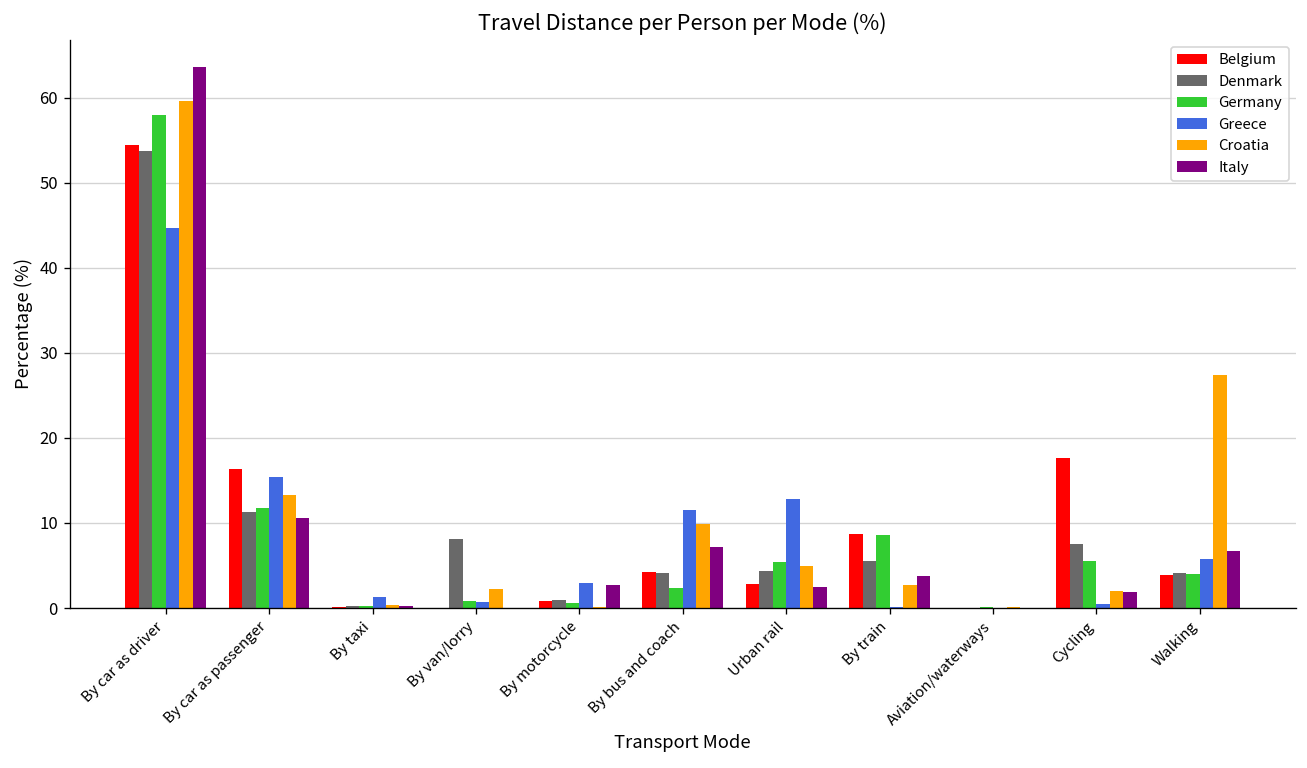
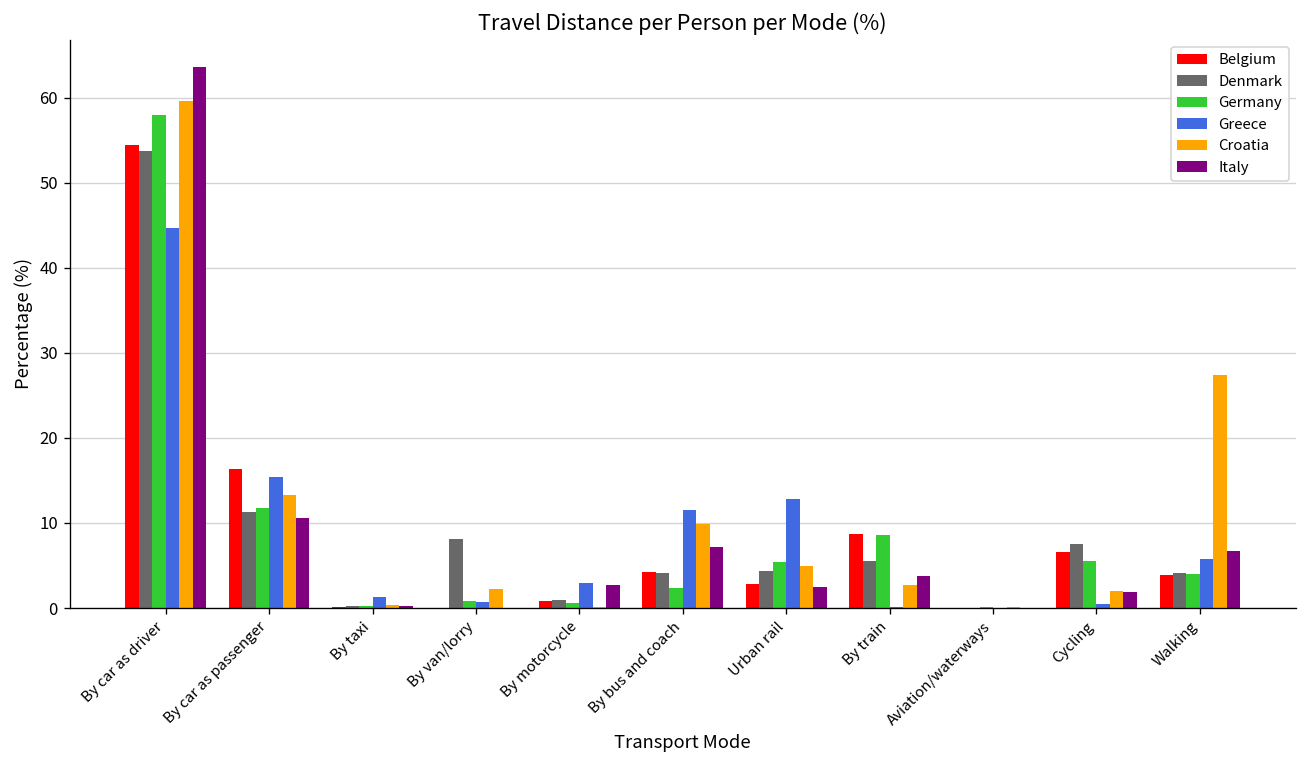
  {
    "Belgium": {
      "By car as driver": 54,
      "By car as passenger": 16,
      "By van/lorry": 0,
      "By motorcycle": 1,
      "By bus and coach": 4,
      "Urban rail": 3,
      "By train": 9,
      "Aviation/waterways": 0,
-     "Cycling": 18,
+     "Cycling": 7,
      "Walking": 4
    },
    "Denmark": {
      "By car as driver": 54,
      "By car as passenger": 11,
      "By van/lorry": 8,
      "By motorcycle": 1,
      "By bus and coach": 4,
      "Urban rail": 4,
      "By train": 6,
      "Cycling": 7,
      "Walking": 4
    },
    "Germany": {
      "By car as driver": 58,
      "By car as passenger": 12,
      "By van/lorry": 1,
      "By motorcycle": 1,
      "By bus and coach": 2,
      "Urban rail": 5,
      "By train": 9,
      "Cycling": 5,
      "Walking": 4
    },
    "Greece": {
      "By car as driver": 45,
      "By car as passenger": 15,
      "By taxi": 1,
      "By van/lorry": 1,
      "By motorcycle": 3,
      "By bus and coach": 11,
      "Urban rail": 13,
      "Aviation/waterways": 0,
      "Cycling": 0,
      "Walking": 6
    },
    "Croatia": {
      "By car as driver": 60,
      "By car as passenger": 13,
      "By taxi": 0,
      "By van/lorry": 2,
      "By bus and coach": 10,
      "Urban rail": 5,
      "By train": 3,
      "Cycling": 2,
      "Walking": 27
    },
    "Italy": {
      "By car as driver": 64,
      "By car as passenger": 11,
      "By motorcycle": 3,
      "By bus and coach": 7,
      "Urban rail": 3,
      "By train": 4,
      "Cycling": 2,
      "Walking": 7
    }
  }
